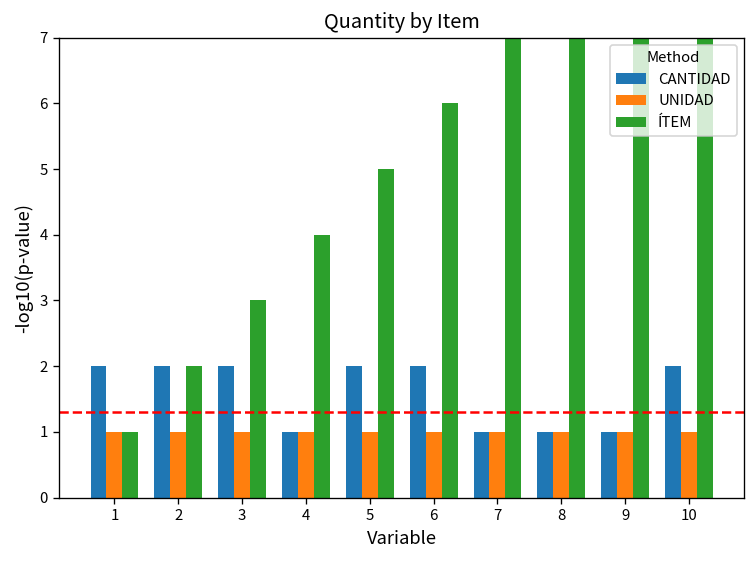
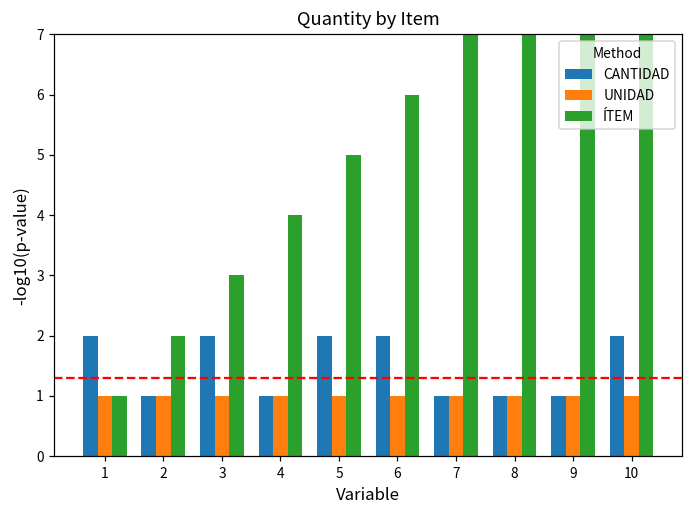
  {
    "CANTIDAD": {
      "1": 2,
-     "2": 2,
+     "2": 1,
      "3": 2,
      "4": 1,
      "5": 2,
      "6": 2,
      "7": 1,
      "8": 1,
      "9": 1,
      "10": 2
    },
    "UNIDAD": {
      "1": 1,
      "2": 1,
      "3": 1,
      "4": 1,
      "5": 1,
      "6": 1,
      "7": 1,
      "8": 1,
      "9": 1,
      "10": 1
    },
    "ÍTEM": {
      "1": 1,
      "2": 2,
      "3": 3,
      "4": 4,
      "5": 5,
      "6": 6,
      "7": 7
    }
  }
